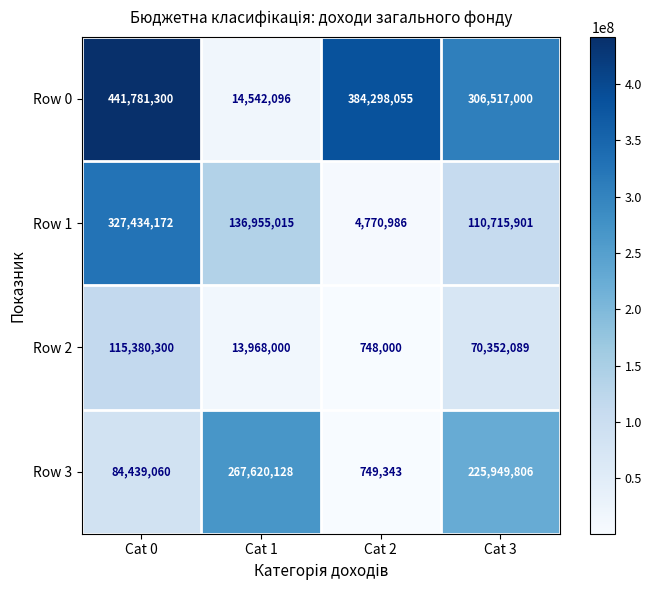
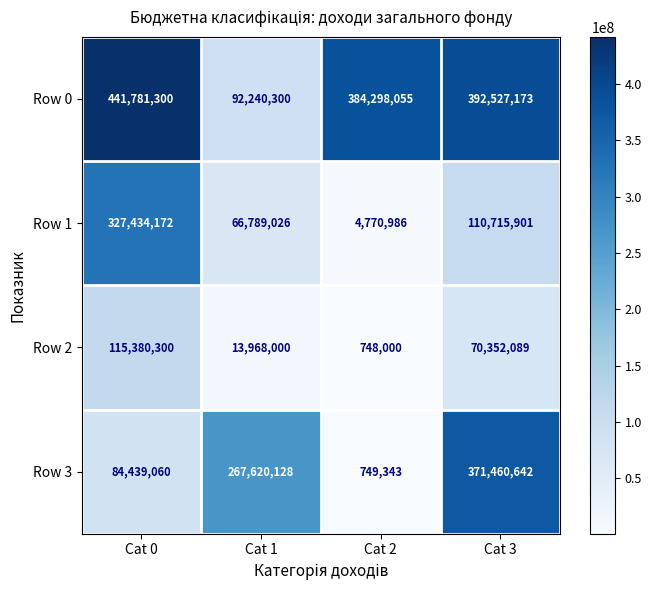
  {
    "Row 0": {
      "Cat 0": "441,781,300",
-     "Cat 1": "14,542,096",
+     "Cat 1": "92,240,300",
      "Cat 2": "384,298,055",
-     "Cat 3": "306,517,000"
+     "Cat 3": "392,527,173"
    },
    "Row 1": {
      "Cat 0": "327,434,172",
-     "Cat 1": "136,955,015",
+     "Cat 1": "66,789,026",
      "Cat 2": "4,770,986",
      "Cat 3": "110,715,901"
    },
    "Row 2": {
      "Cat 0": "115,380,300",
      "Cat 1": "13,968,000",
      "Cat 2": "748,000",
      "Cat 3": "70,352,089"
    },
    "Row 3": {
      "Cat 0": "84,439,060",
      "Cat 1": "267,620,128",
      "Cat 2": "749,343",
-     "Cat 3": "225,949,806"
+     "Cat 3": "371,460,642"
    }
  }
